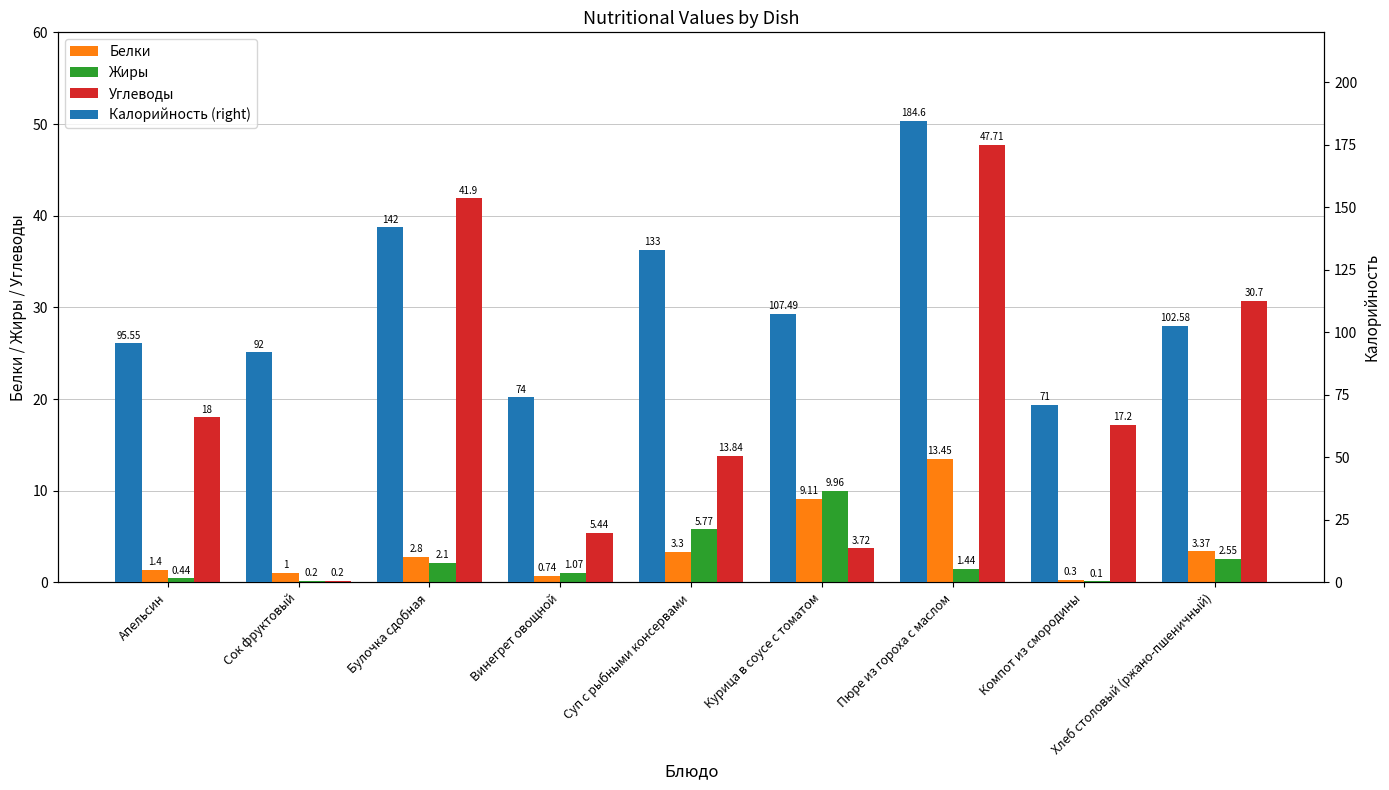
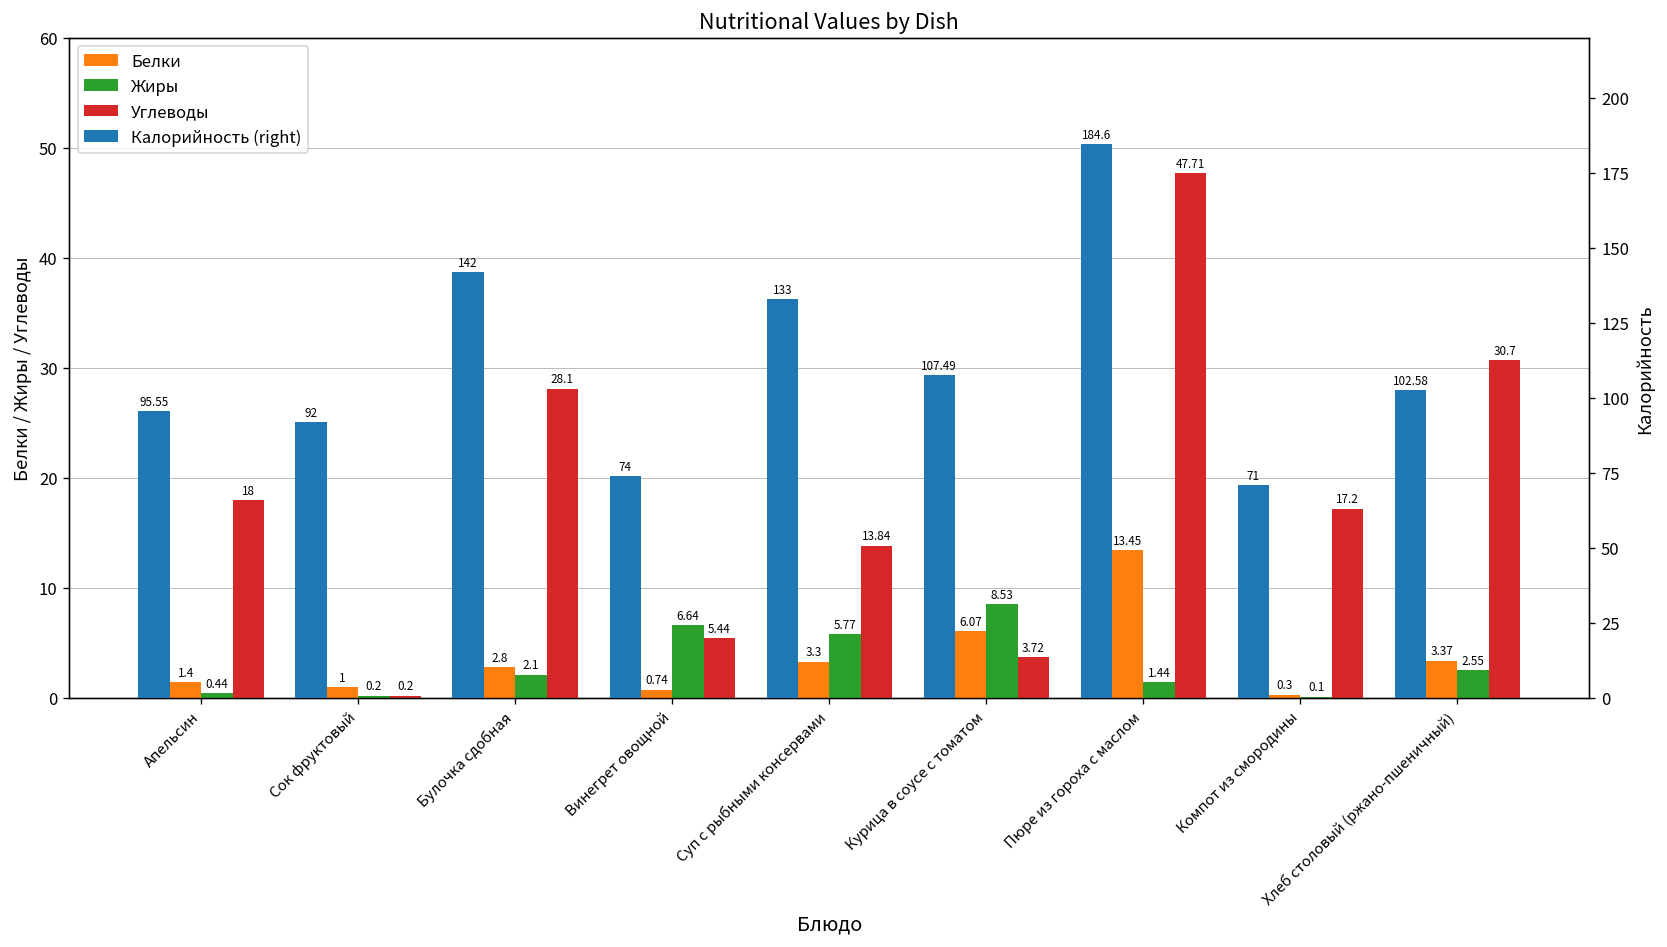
  {
    "Белки": {
      "Апельсин": 1.4,
      "Сок фруктовый": 1,
      "Булочка сдобная": 2.8,
      "Винегрет овощной": 0.74,
      "Суп с рыбными консервами": 3.3,
-     "Курица в соусе с томатом": 9.11,
+     "Курица в соусе с томатом": 6.07,
      "Пюре из гороха с маслом": 13.45,
      "Компот из смородины": 0.3,
      "Хлеб столовый (ржано-пшеничный)": 3.37
    },
    "Жиры": {
      "Апельсин": 0.44,
      "Сок фруктовый": 0.2,
      "Булочка сдобная": 2.1,
-     "Винегрет овощной": 1.07,
+     "Винегрет овощной": 6.64,
      "Суп с рыбными консервами": 5.77,
-     "Курица в соусе с томатом": 9.96,
+     "Курица в соусе с томатом": 8.53,
      "Пюре из гороха с маслом": 1.44,
      "Компот из смородины": 0.1,
      "Хлеб столовый (ржано-пшеничный)": 2.55
    },
    "Углеводы": {
      "Апельсин": 18,
      "Сок фруктовый": 0.2,
-     "Булочка сдобная": 41.9,
+     "Булочка сдобная": 28.1,
      "Винегрет овощной": 5.44,
      "Суп с рыбными консервами": 13.84,
      "Курица в соусе с томатом": 3.72,
      "Пюре из гороха с маслом": 47.71,
      "Компот из смородины": 17.2,
      "Хлеб столовый (ржано-пшеничный)": 30.7
    },
    "Калорийность (right)": {
      "Апельсин": 95.55,
      "Сок фруктовый": 92,
      "Булочка сдобная": 142,
      "Винегрет овощной": 74,
      "Суп с рыбными консервами": 133,
      "Курица в соусе с томатом": 107.49,
      "Пюре из гороха с маслом": 184.6,
      "Компот из смородины": 71,
      "Хлеб столовый (ржано-пшеничный)": 102.58
    }
  }
